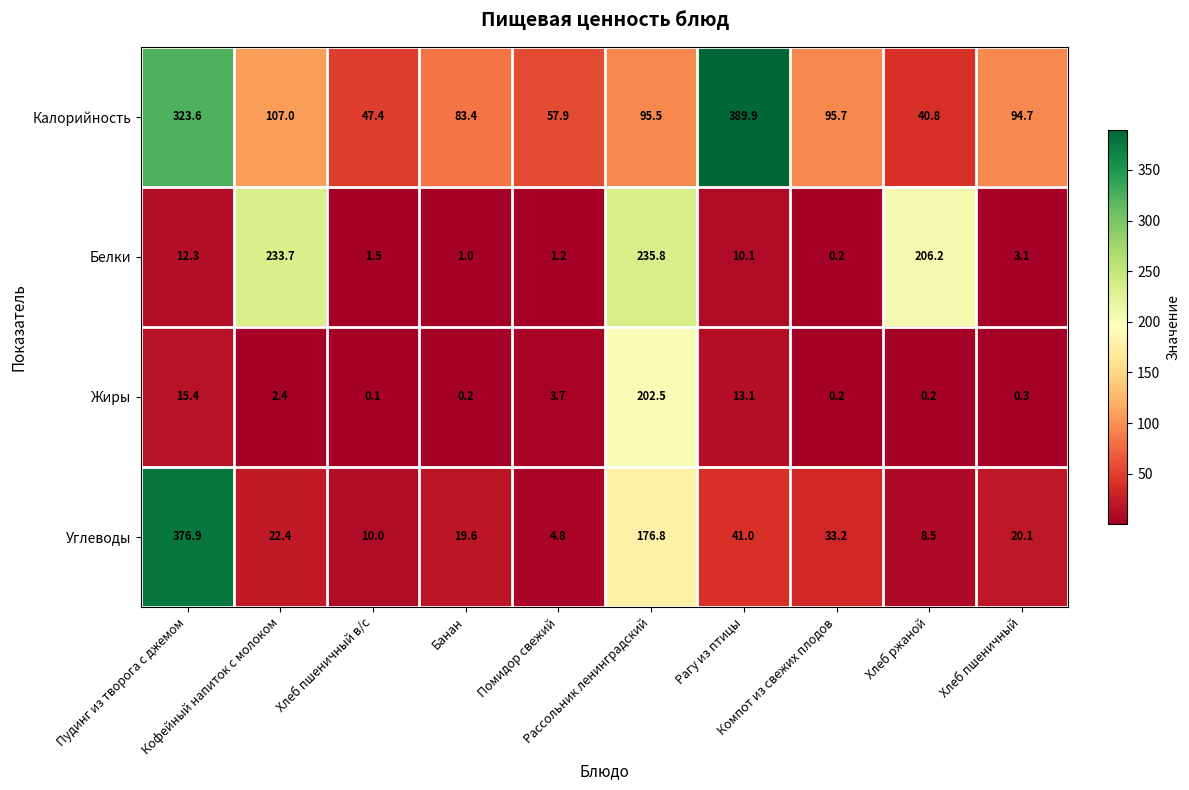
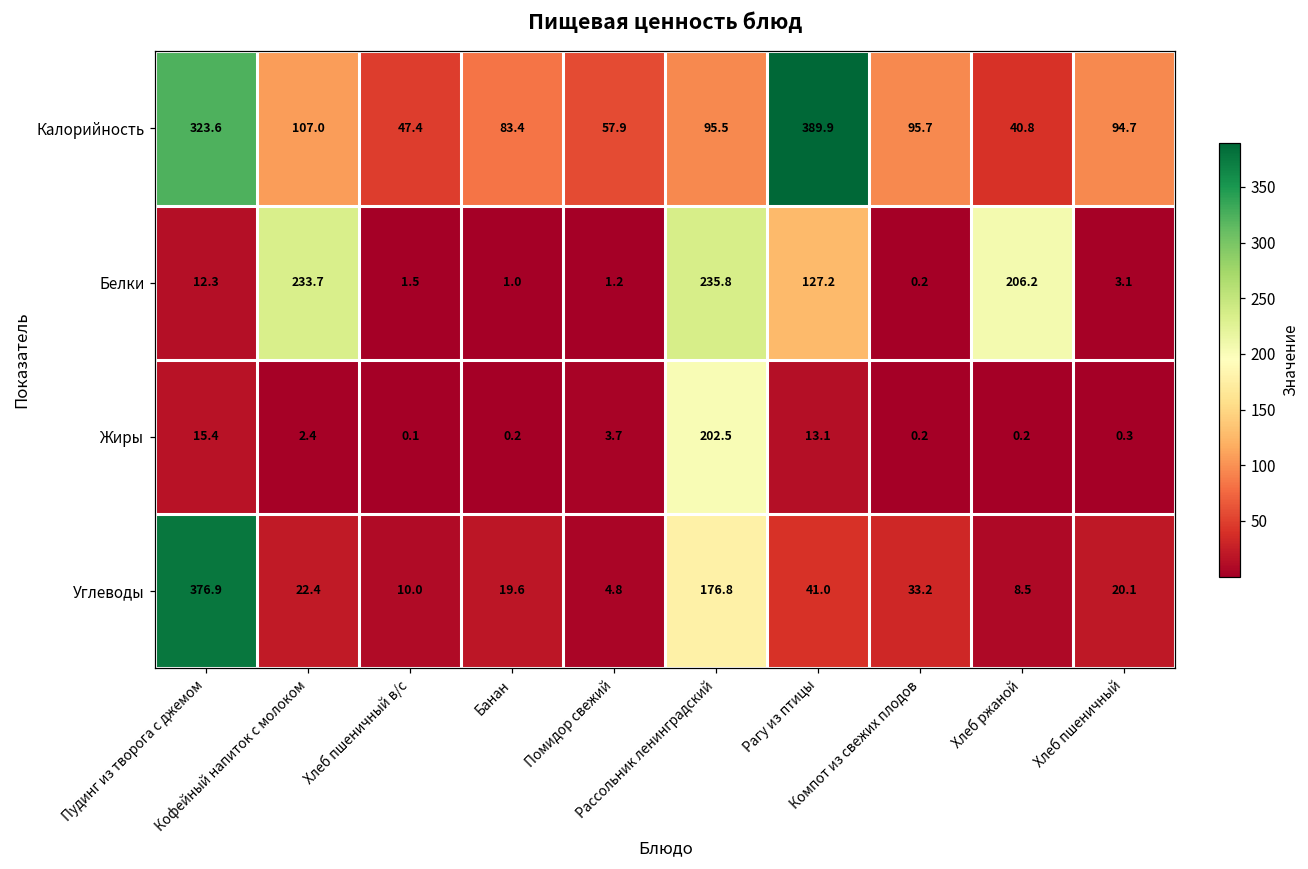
  {
    "Калорийность": {
      "Пудинг из творога с джемом": 323.6,
      "Кофейный напиток с молоком": 107.0,
      "Хлеб пшеничный в/с": 47.4,
      "Банан": 83.4,
      "Помидор свежий": 57.9,
      "Рассольник ленинградский": 95.5,
      "Рагу из птицы": 389.9,
      "Компот из свежих плодов": 95.7,
      "Хлеб ржаной": 40.8,
      "Хлеб пшеничный": 94.7
    },
    "Белки": {
      "Пудинг из творога с джемом": 12.3,
      "Кофейный напиток с молоком": 233.7,
      "Хлеб пшеничный в/с": 1.5,
      "Банан": 1.0,
      "Помидор свежий": 1.2,
      "Рассольник ленинградский": 235.8,
-     "Рагу из птицы": 10.1,
+     "Рагу из птицы": 127.2,
      "Компот из свежих плодов": 0.2,
      "Хлеб ржаной": 206.2,
      "Хлеб пшеничный": 3.1
    },
    "Жиры": {
      "Пудинг из творога с джемом": 15.4,
      "Кофейный напиток с молоком": 2.4,
      "Хлеб пшеничный в/с": 0.1,
      "Банан": 0.2,
      "Помидор свежий": 3.7,
      "Рассольник ленинградский": 202.5,
      "Рагу из птицы": 13.1,
      "Компот из свежих плодов": 0.2,
      "Хлеб ржаной": 0.2,
      "Хлеб пшеничный": 0.3
    },
    "Углеводы": {
      "Пудинг из творога с джемом": 376.9,
      "Кофейный напиток с молоком": 22.4,
      "Хлеб пшеничный в/с": 10.0,
      "Банан": 19.6,
      "Помидор свежий": 4.8,
      "Рассольник ленинградский": 176.8,
      "Рагу из птицы": 41.0,
      "Компот из свежих плодов": 33.2,
      "Хлеб ржаной": 8.5,
      "Хлеб пшеничный": 20.1
    }
  }
